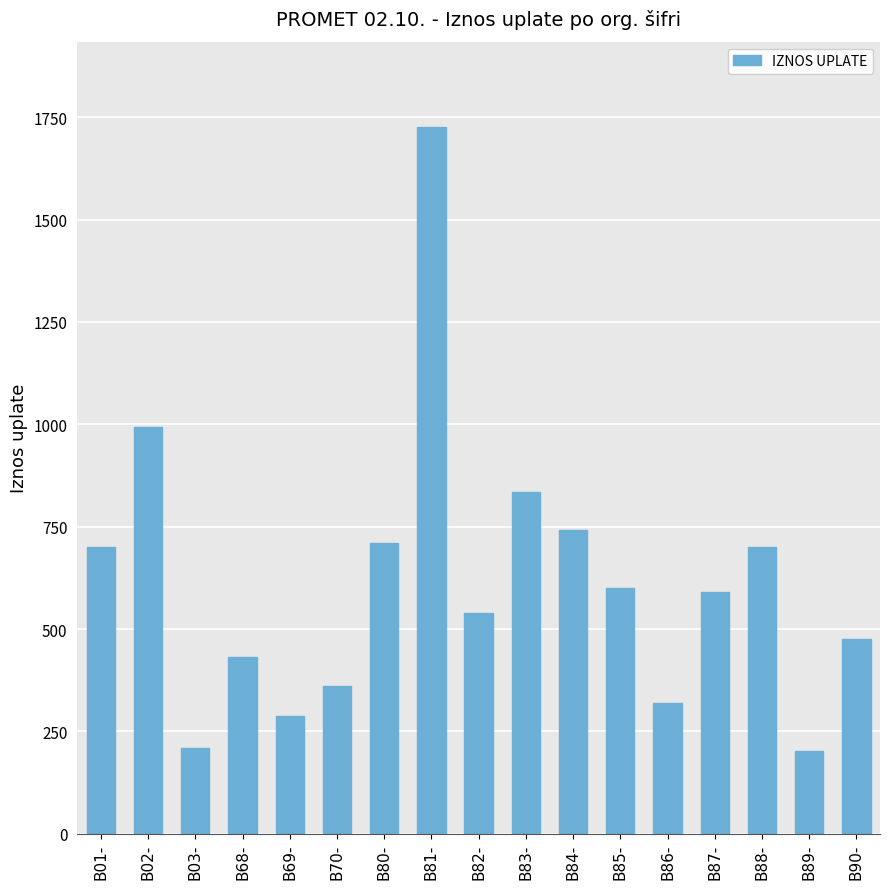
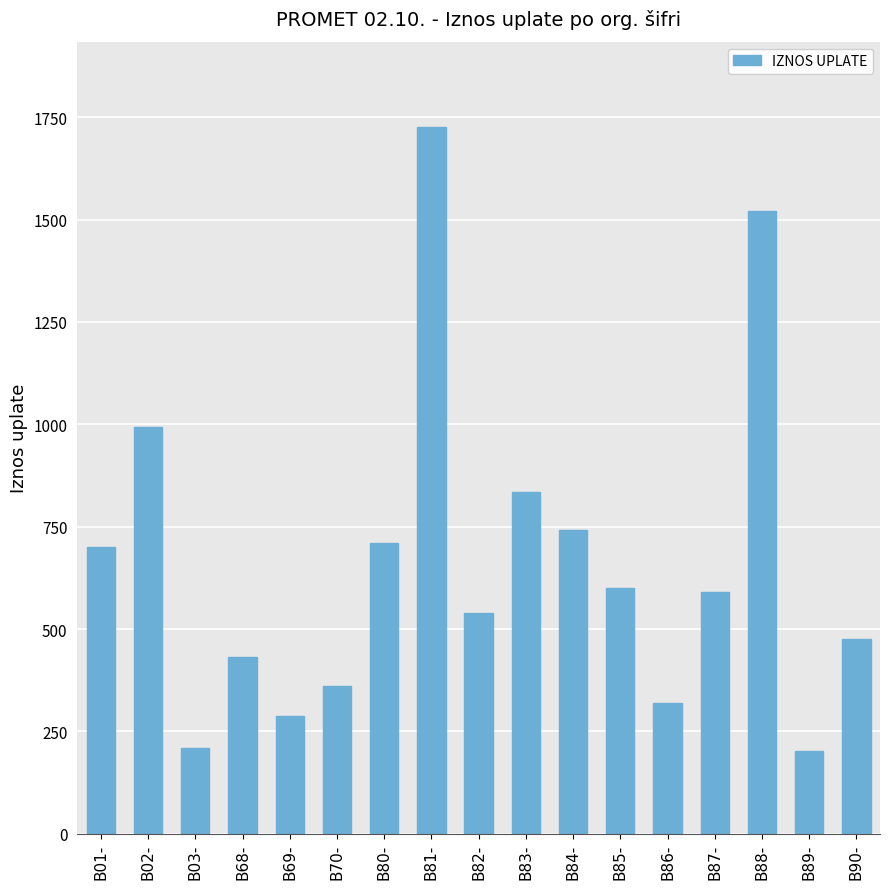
  {
    "B01-": 700,
    "B02-": 990,
    "B03-": 210,
    "B68-": 430,
    "B69-": 290,
    "B70-": 360,
    "B80-": 710,
    "B81-": 1730,
    "B82-": 540,
    "B83-": 840,
    "B84-": 740,
    "B85-": 600,
    "B86-": 320,
    "B87-": 590,
-   "B88-": 700,
+   "B88-": 1520,
    "B89-": 200,
    "B90-": 480
  }
